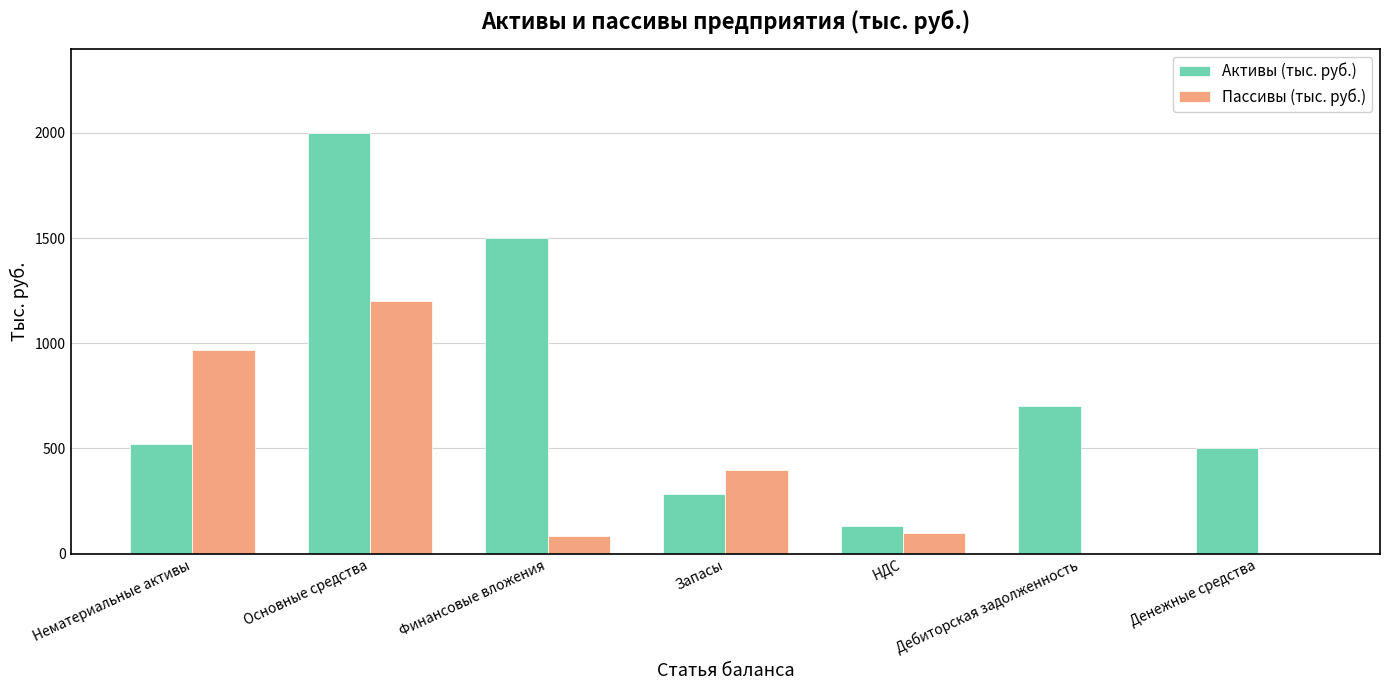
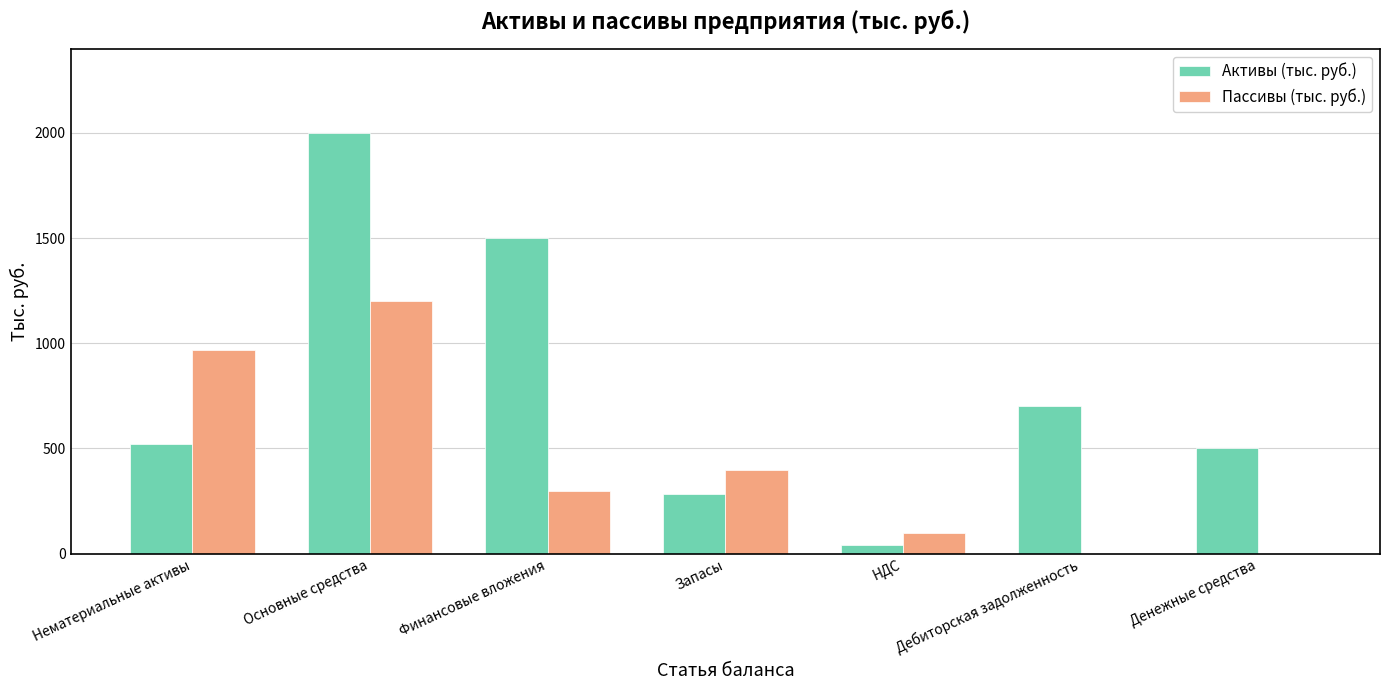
  {
    "Активы (тыс. руб.)": {
      "Нематериальные активы": 520,
      "Основные средства": 2000,
      "Финансовые вложения": 1500,
      "Запасы": 280,
-     "НДС": 130,
+     "НДС": 40,
      "Дебиторская задолженность": 700,
      "Денежные средства": 500
    },
    "Пассивы (тыс. руб.)": {
      "Нематериальные активы": 970,
      "Основные средства": 1200,
-     "Финансовые вложения": 90,
+     "Финансовые вложения": 300,
      "Запасы": 400,
      "НДС": 100,
      "Дебиторская задолженность": 0,
      "Денежные средства": 0
    }
  }
